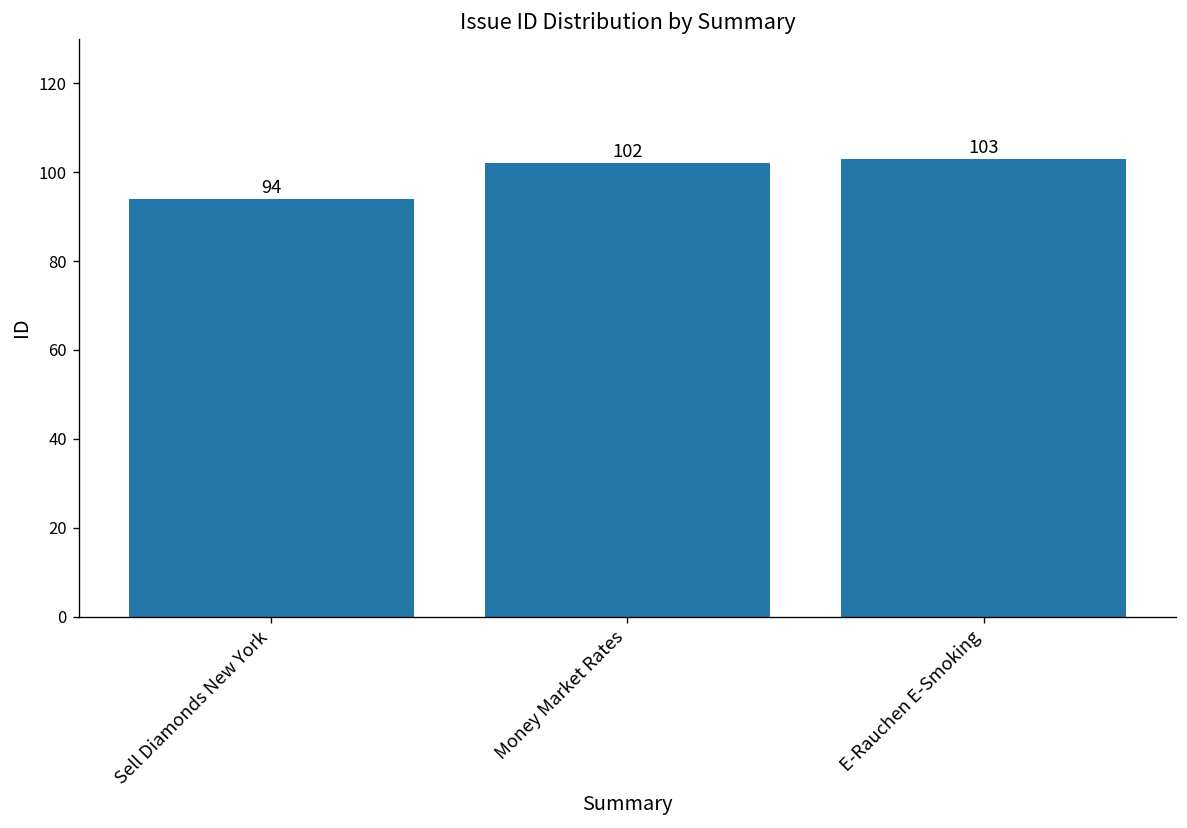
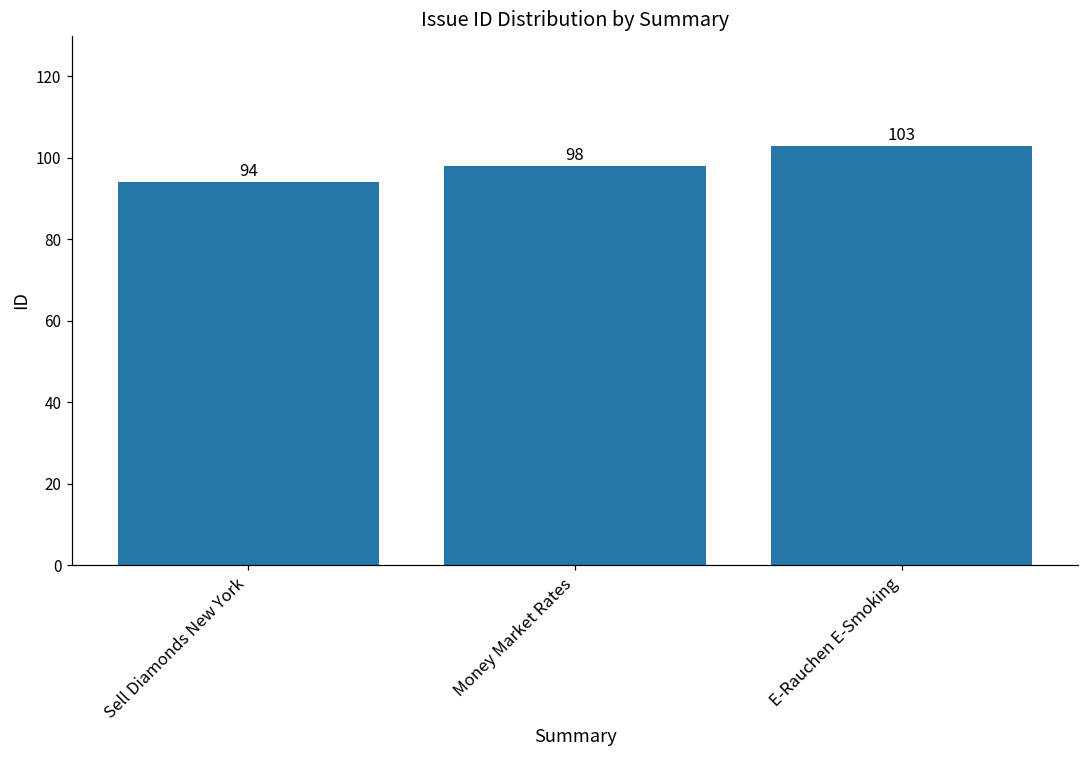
  {
    "Sell Diamonds New York": 94,
-   "Money Market Rates": 102,
+   "Money Market Rates": 98,
    "E-Rauchen E-Smoking": 103
  }
